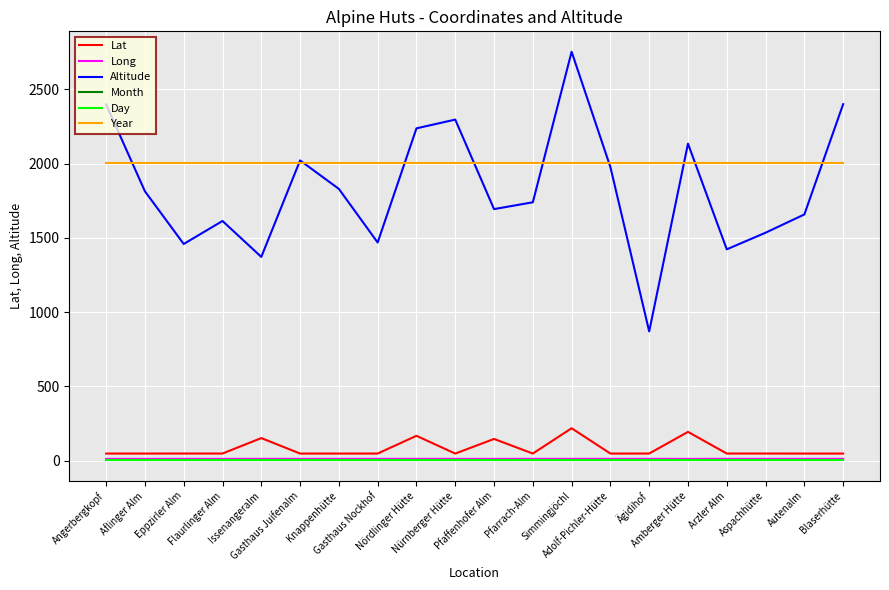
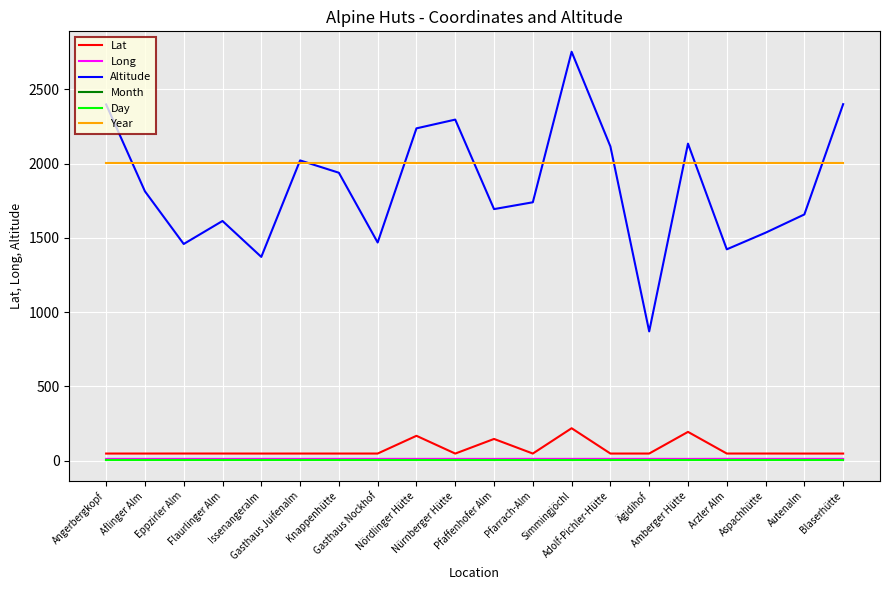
  {
    "Lat": {
      "Angerbergkopf": 50,
      "Aflinger Alm": 50,
      "Eppzirler Alm": 50,
      "Flaurlinger Alm": 50,
-     "Issenangeralm": 150,
+     "Issenangeralm": 50,
      "Gasthaus Juifenalm": 50,
      "Knappenhütte": 50,
      "Gasthaus Nockhof": 50,
      "Nördlinger Hütte": 170,
      "Nürnberger Hütte": 50,
      "Pfaffenhofer Alm": 150,
      "Pfarrach-Alm": 50,
      "Simmingjöchl": 220,
      "Adolf-Pichler-Hütte": 50,
      "Ägidihof": 50,
      "Amberger Hütte": 190,
      "Arzler Alm": 50,
      "Aspachhütte": 50,
      "Autenalm": 50,
      "Blaserhütte": 50
    },
    "Altitude": {
      "Aflinger Alm": 1810,
      "Eppzirler Alm": 1460,
      "Flaurlinger Alm": 1610,
      "Issenangeralm": 1370,
-     "Knappenhütte": 1830,
+     "Knappenhütte": 1940,
      "Gasthaus Nockhof": 1470,
      "Nördlinger Hütte": 2240,
      "Nürnberger Hütte": 2300,
      "Pfaffenhofer Alm": 1690,
      "Pfarrach-Alm": 1740,
      "Simmingjöchl": 2750,
-     "Adolf-Pichler-Hütte": 1980,
+     "Adolf-Pichler-Hütte": 2120,
      "Ägidihof": 870,
      "Amberger Hütte": 2140,
      "Arzler Alm": 1420,
      "Aspachhütte": 1540,
      "Autenalm": 1660,
      "Blaserhütte": 2400
    },
    "Year": {
      "Angerbergkopf": 2010,
      "Aflinger Alm": 2010,
      "Eppzirler Alm": 2010,
      "Flaurlinger Alm": 2010,
      "Issenangeralm": 2010,
      "Knappenhütte": 2010,
      "Gasthaus Nockhof": 2010,
      "Nördlinger Hütte": 2010,
      "Nürnberger Hütte": 2010,
      "Pfaffenhofer Alm": 2010,
      "Pfarrach-Alm": 2010,
      "Simmingjöchl": 2010,
      "Adolf-Pichler-Hütte": 2010,
      "Ägidihof": 2010,
      "Amberger Hütte": 2010,
      "Arzler Alm": 2010,
      "Aspachhütte": 2010,
      "Autenalm": 2010,
      "Blaserhütte": 2010
    }
  }
